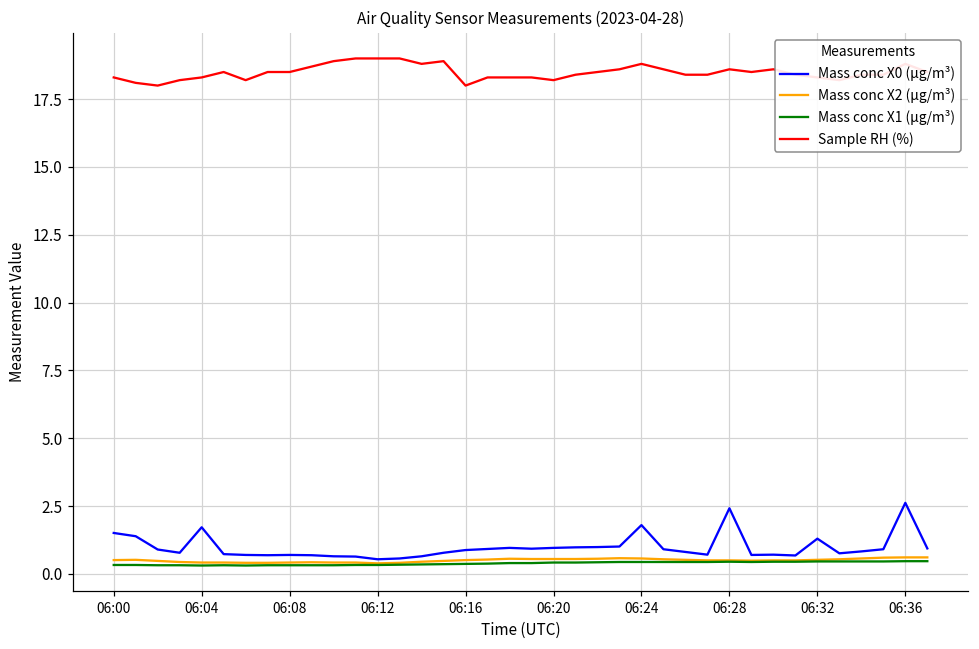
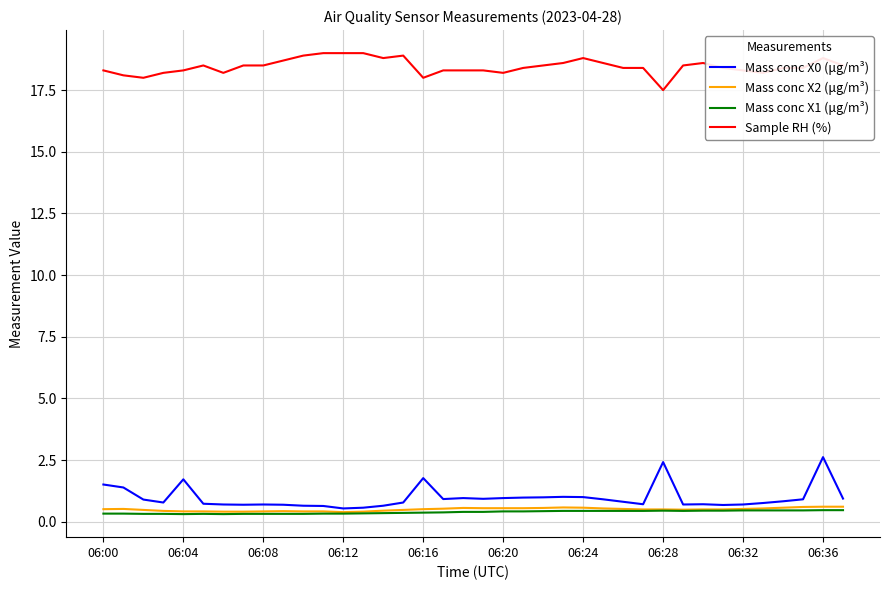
  {
    "Mass conc X0 (μg/m³)": {
      "06:00": 1.5,
      "06:04": 1.7,
      "06:08": 0.7,
      "06:12": 0.5,
-     "06:16": 0.9,
+     "06:16": 1.8,
      "06:20": 1.0,
-     "06:24": 1.8,
+     "06:24": 1.0,
      "06:28": 2.4,
-     "06:32": 1.3,
+     "06:32": 0.7,
      "06:36": 2.6
    },
    "Mass conc X2 (μg/m³)": {
      "06:00": 0.5,
      "06:04": 0.4,
      "06:16": 0.5,
      "06:20": 0.6,
      "06:24": 0.6,
      "06:36": 0.6
    },
    "Mass conc X1 (μg/m³)": {
      "06:00": 0.3,
      "06:04": 0.3,
      "06:16": 0.4,
      "06:20": 0.4,
      "06:24": 0.4,
      "06:36": 0.5
    },
    "Sample RH (%)": {
      "06:00": 18.3,
      "06:04": 18.3,
      "06:08": 18.5,
      "06:12": 19.0,
      "06:16": 18.0,
      "06:20": 18.2,
      "06:24": 18.8,
-     "06:28": 18.6
+     "06:28": 17.5
    }
  }
